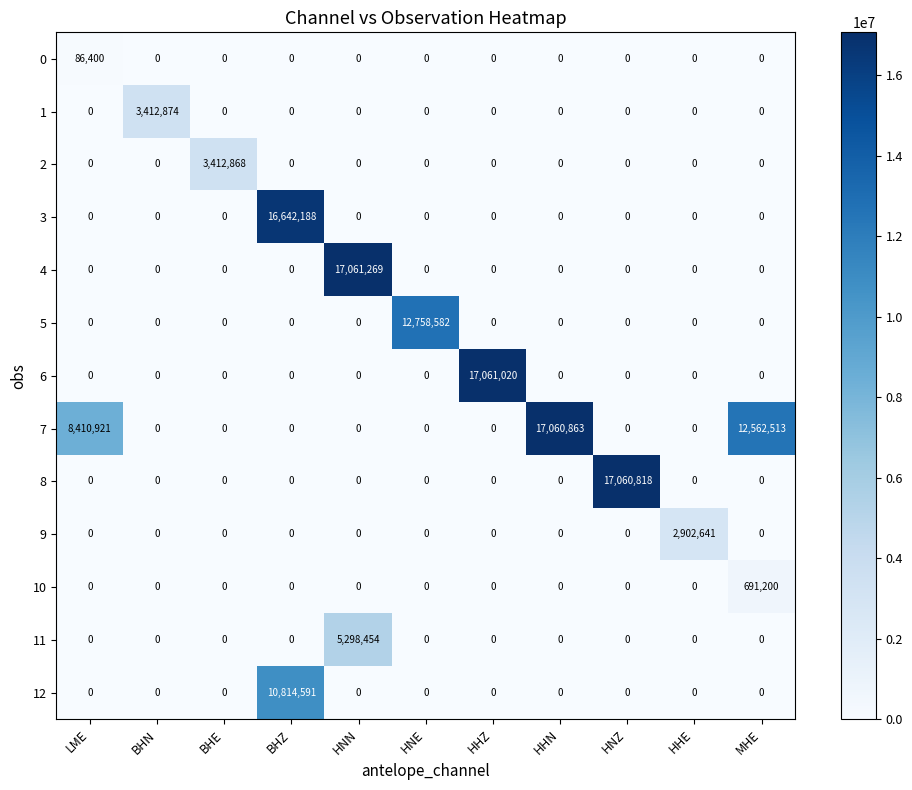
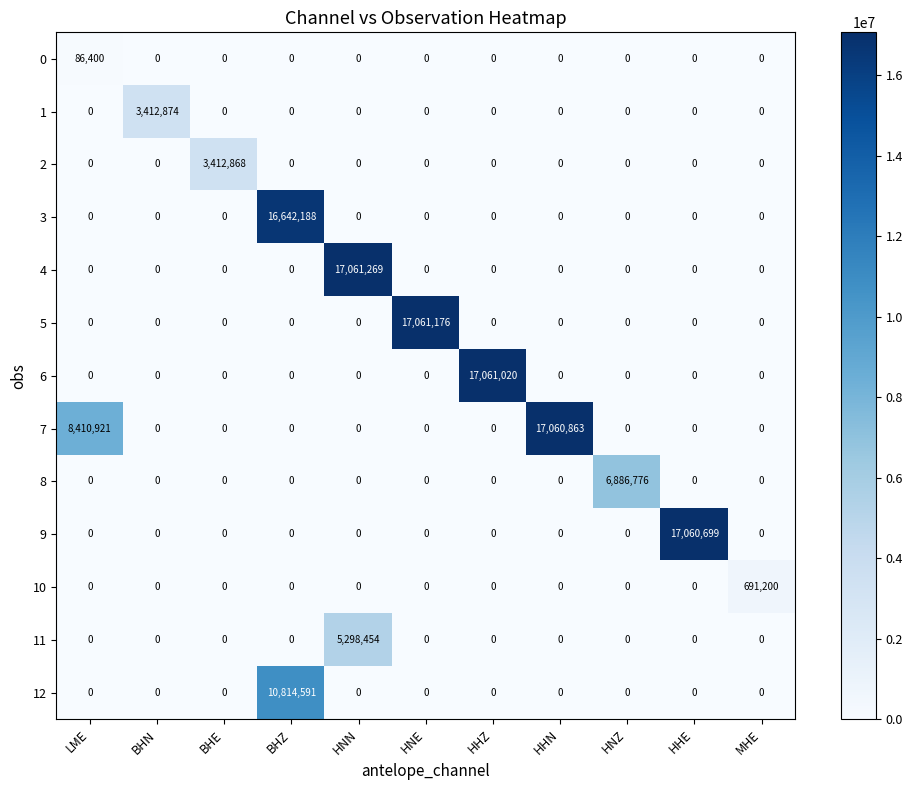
  {
    "0": {
      "LME": "86,400",
      "BHN": "0",
      "BHE": "0",
      "BHZ": "0",
      "HNN": "0",
      "HNE": "0",
      "HHZ": "0",
      "HHN": "0",
      "HNZ": "0",
      "HHE": "0",
      "MHE": "0"
    },
    "1": {
      "LME": "0",
      "BHN": "3,412,874",
      "BHE": "0",
      "BHZ": "0",
      "HNN": "0",
      "HNE": "0",
      "HHZ": "0",
      "HHN": "0",
      "HNZ": "0",
      "HHE": "0",
      "MHE": "0"
    },
    "2": {
      "LME": "0",
      "BHN": "0",
      "BHE": "3,412,868",
      "BHZ": "0",
      "HNN": "0",
      "HNE": "0",
      "HHZ": "0",
      "HHN": "0",
      "HNZ": "0",
      "HHE": "0",
      "MHE": "0"
    },
    "3": {
      "LME": "0",
      "BHN": "0",
      "BHE": "0",
      "BHZ": "16,642,188",
      "HNN": "0",
      "HNE": "0",
      "HHZ": "0",
      "HHN": "0",
      "HNZ": "0",
      "HHE": "0",
      "MHE": "0"
    },
    "4": {
      "LME": "0",
      "BHN": "0",
      "BHE": "0",
      "BHZ": "0",
      "HNN": "17,061,269",
      "HNE": "0",
      "HHZ": "0",
      "HHN": "0",
      "HNZ": "0",
      "HHE": "0",
      "MHE": "0"
    },
    "5": {
      "LME": "0",
      "BHN": "0",
      "BHE": "0",
      "BHZ": "0",
      "HNN": "0",
-     "HNE": "12,758,582",
+     "HNE": "17,061,176",
      "HHZ": "0",
      "HHN": "0",
      "HNZ": "0",
      "HHE": "0",
      "MHE": "0"
    },
    "6": {
      "LME": "0",
      "BHN": "0",
      "BHE": "0",
      "BHZ": "0",
      "HNN": "0",
      "HNE": "0",
      "HHZ": "17,061,020",
      "HHN": "0",
      "HNZ": "0",
      "HHE": "0",
      "MHE": "0"
    },
    "7": {
      "LME": "8,410,921",
      "BHN": "0",
      "BHE": "0",
      "BHZ": "0",
      "HNN": "0",
      "HNE": "0",
      "HHZ": "0",
      "HHN": "17,060,863",
      "HNZ": "0",
      "HHE": "0",
-     "MHE": "12,562,513"
+     "MHE": "0"
    },
    "8": {
      "LME": "0",
      "BHN": "0",
      "BHE": "0",
      "BHZ": "0",
      "HNN": "0",
      "HNE": "0",
      "HHZ": "0",
      "HHN": "0",
-     "HNZ": "17,060,818",
+     "HNZ": "6,886,776",
      "HHE": "0",
      "MHE": "0"
    },
    "9": {
      "LME": "0",
      "BHN": "0",
      "BHE": "0",
      "BHZ": "0",
      "HNN": "0",
      "HNE": "0",
      "HHZ": "0",
      "HHN": "0",
      "HNZ": "0",
-     "HHE": "2,902,641",
+     "HHE": "17,060,699",
      "MHE": "0"
    },
    "10": {
      "LME": "0",
      "BHN": "0",
      "BHE": "0",
      "BHZ": "0",
      "HNN": "0",
      "HNE": "0",
      "HHZ": "0",
      "HHN": "0",
      "HNZ": "0",
      "HHE": "0",
      "MHE": "691,200"
    },
    "11": {
      "LME": "0",
      "BHN": "0",
      "BHE": "0",
      "BHZ": "0",
      "HNN": "5,298,454",
      "HNE": "0",
      "HHZ": "0",
      "HHN": "0",
      "HNZ": "0",
      "HHE": "0",
      "MHE": "0"
    },
    "12": {
      "LME": "0",
      "BHN": "0",
      "BHE": "0",
      "BHZ": "10,814,591",
      "HNN": "0",
      "HNE": "0",
      "HHZ": "0",
      "HHN": "0",
      "HNZ": "0",
      "HHE": "0",
      "MHE": "0"
    }
  }
